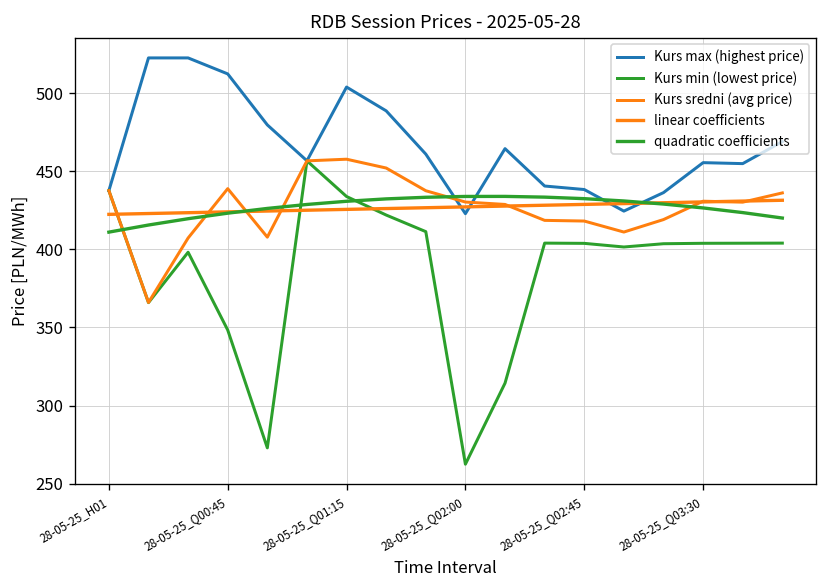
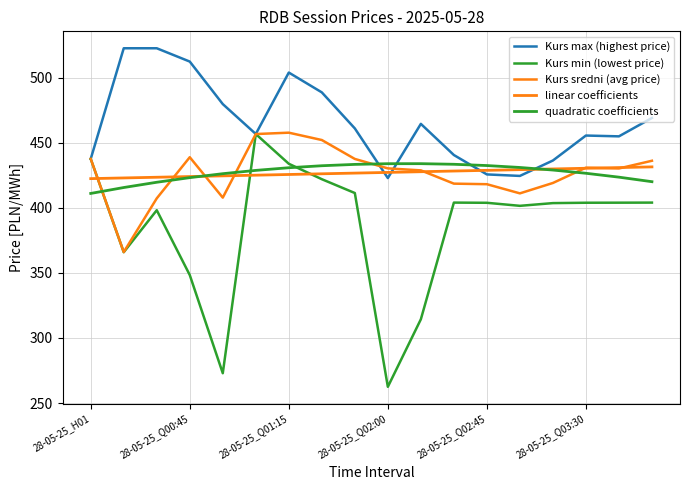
  {
    "Kurs max (highest price)": {
      "28-05-25_Q00:45": 512,
      "28-05-25_Q01:15": 504,
      "28-05-25_Q02:00": 423,
-     "28-05-25_Q02:45": 438,
+     "28-05-25_Q02:45": 426,
      "28-05-25_Q03:30": 455
    }
  }
